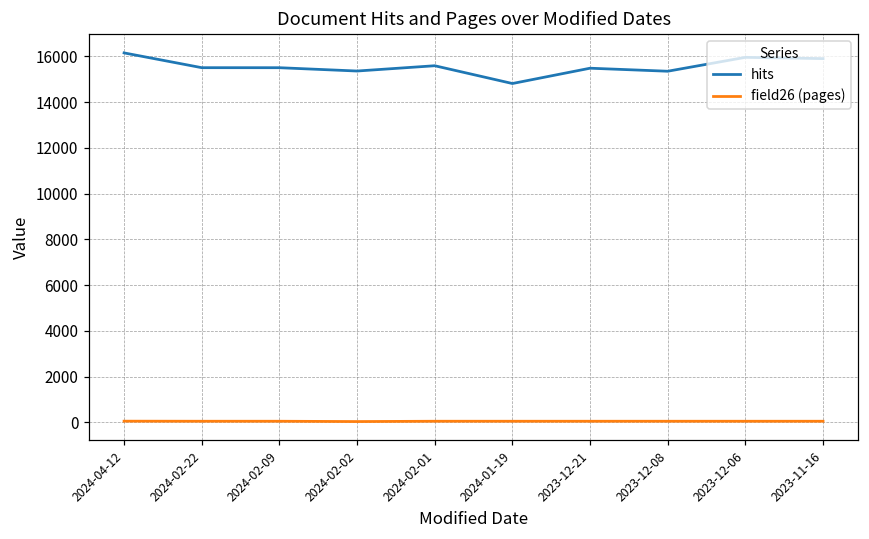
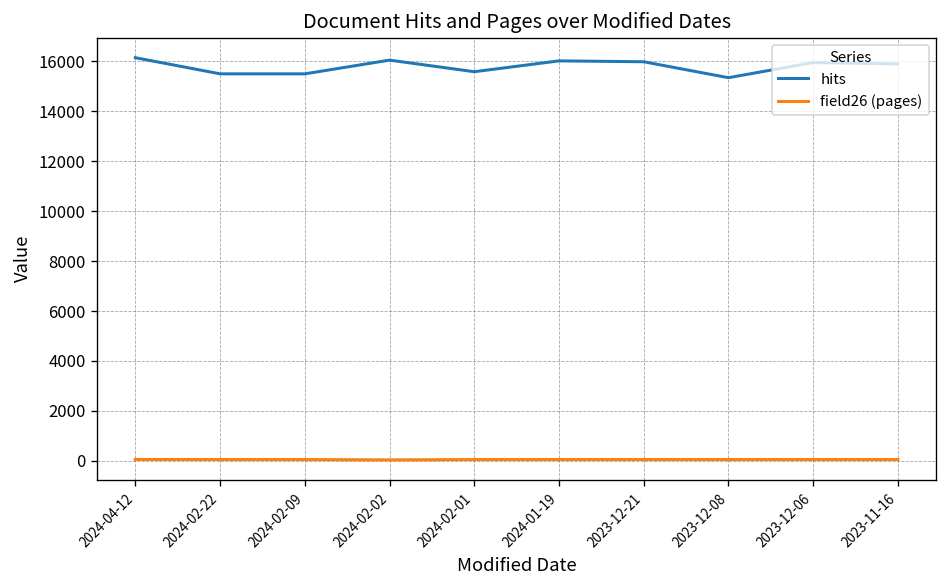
  {
    "hits": {
      "2024-04-12": 16100,
      "2024-02-22": 15500,
      "2024-02-09": 15500,
-     "2024-02-02": 15400,
+     "2024-02-02": 16100,
      "2024-02-01": 15600,
-     "2024-01-19": 14800,
-     "2023-12-21": 15500,
+     "2024-01-19": 16000,
+     "2023-12-21": 16000,
      "2023-12-08": 15300
    },
    "field26 (pages)": {
      "2024-04-12": 100,
      "2024-02-22": 100,
      "2024-02-09": 100,
      "2024-02-02": 0,
      "2024-02-01": 100,
      "2024-01-19": 100,
      "2023-12-21": 100,
      "2023-12-08": 100,
      "2023-12-06": 100,
      "2023-11-16": 100
    }
  }
